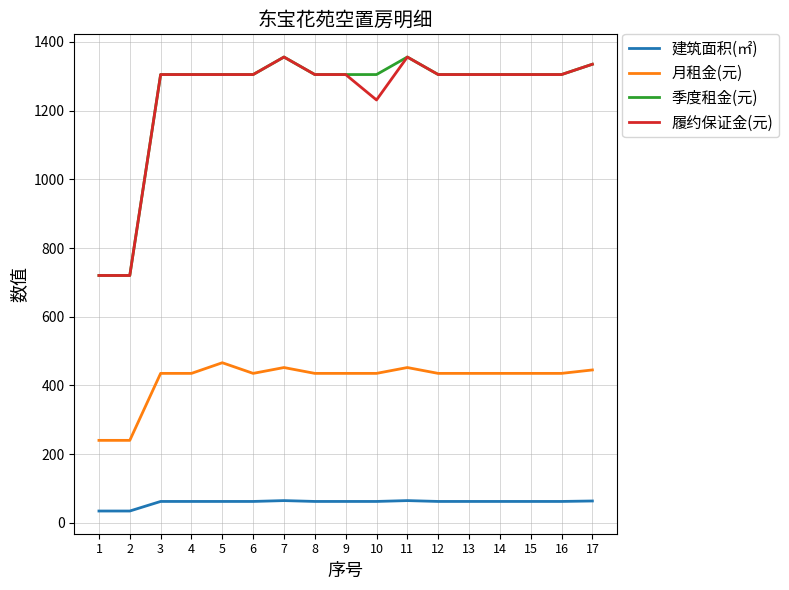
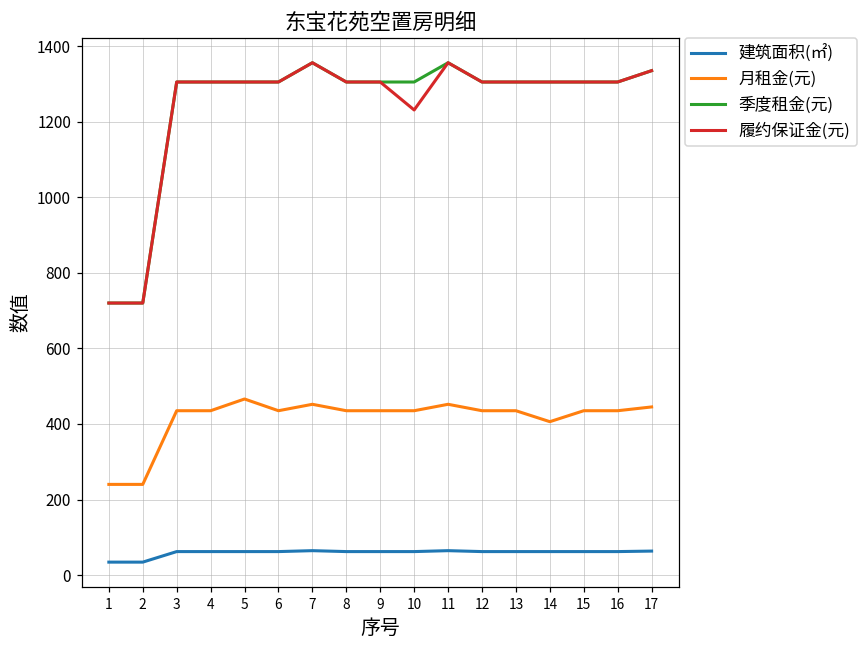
  {
    "建筑面积(㎡)": {
      "1": 30,
      "2": 30,
      "3": 60,
      "4": 60,
      "5": 60,
      "6": 60,
      "7": 60,
      "8": 60,
      "9": 60,
      "10": 60,
      "11": 60,
      "12": 60,
      "13": 60,
      "14": 60,
      "15": 60,
      "16": 60,
      "17": 60
    },
    "月租金(元)": {
      "1": 240,
      "2": 240,
      "3": 440,
      "4": 440,
      "5": 470,
      "6": 440,
      "7": 450,
      "8": 440,
      "9": 440,
      "10": 440,
      "11": 450,
      "12": 440,
      "13": 440,
-     "14": 440,
+     "14": 410,
      "15": 440,
      "16": 440,
      "17": 450
    },
    "季度租金(元)": {
      "10": 1310
    },
    "履约保证金(元)": {
      "10": 1230
    }
  }
